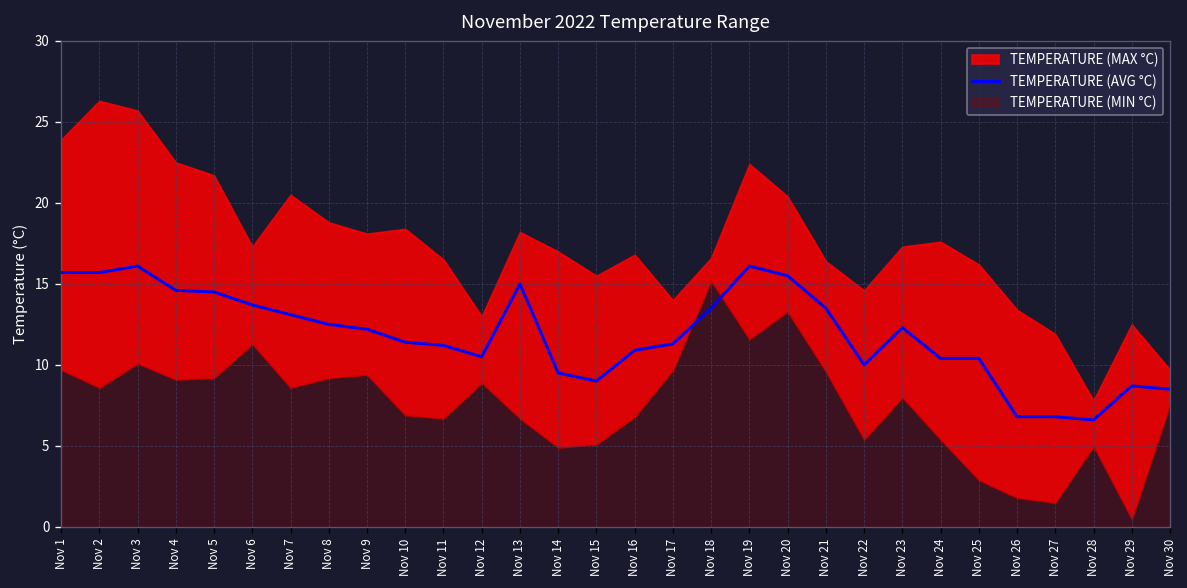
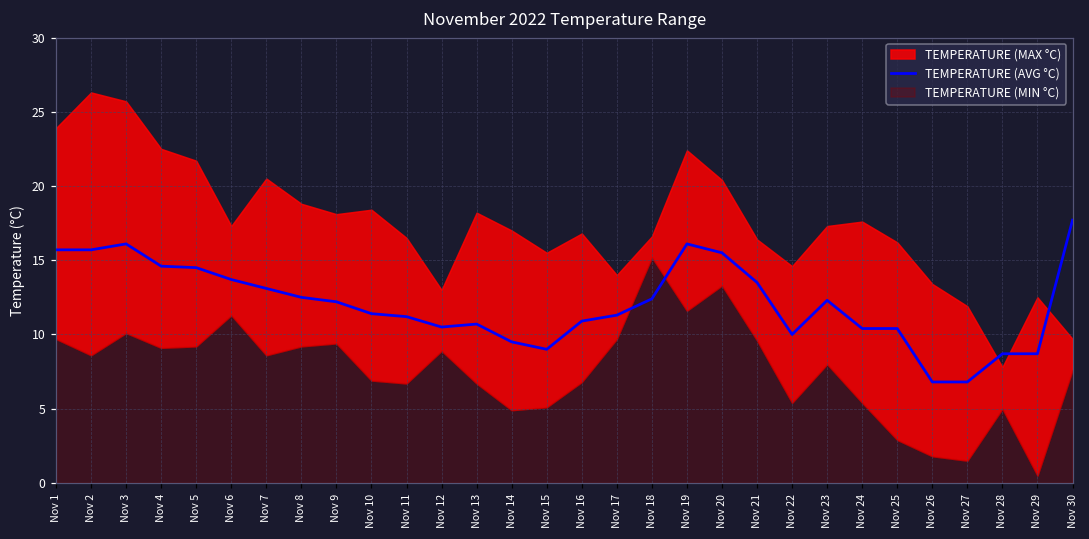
  {
    "TEMPERATURE (AVG °C)": {
      "Nov 1": 15.7,
      "Nov 2": 15.7,
      "Nov 3": 16.1,
      "Nov 4": 14.6,
      "Nov 5": 14.5,
      "Nov 6": 13.7,
      "Nov 7": 13.1,
      "Nov 8": 12.5,
      "Nov 9": 12.2,
      "Nov 10": 11.4,
      "Nov 11": 11.2,
      "Nov 12": 10.5,
-     "Nov 13": 15.0,
+     "Nov 13": 10.7,
      "Nov 14": 9.5,
      "Nov 15": 9.0,
      "Nov 16": 10.9,
      "Nov 17": 11.3,
-     "Nov 18": 13.5,
+     "Nov 18": 12.4,
      "Nov 19": 16.1,
      "Nov 20": 15.5,
      "Nov 21": 13.5,
      "Nov 22": 10.0,
      "Nov 23": 12.3,
      "Nov 24": 10.4,
      "Nov 25": 10.4,
      "Nov 26": 6.8,
      "Nov 27": 6.8,
-     "Nov 28": 6.6,
+     "Nov 28": 8.7,
      "Nov 29": 8.7,
-     "Nov 30": 8.5
+     "Nov 30": 17.7
    },
    "TEMPERATURE (MIN °C)": {
      "Nov 1": 9.7,
      "Nov 2": 8.6,
      "Nov 3": 10.1,
      "Nov 4": 9.1,
      "Nov 5": 9.2,
      "Nov 6": 11.3,
      "Nov 7": 8.6,
      "Nov 8": 9.2,
      "Nov 9": 9.4,
      "Nov 10": 6.9,
      "Nov 11": 6.7,
      "Nov 12": 8.9,
      "Nov 13": 6.7,
      "Nov 14": 4.9,
      "Nov 15": 5.1,
      "Nov 16": 6.8,
      "Nov 17": 9.7,
      "Nov 18": 15.2,
      "Nov 19": 11.6,
      "Nov 20": 13.3,
      "Nov 21": 9.6,
      "Nov 22": 5.4,
      "Nov 23": 8.0,
      "Nov 24": 5.4,
      "Nov 25": 2.9,
      "Nov 26": 1.8,
      "Nov 27": 1.5,
      "Nov 28": 5.0,
      "Nov 29": 0.5,
      "Nov 30": 7.6
    }
  }
